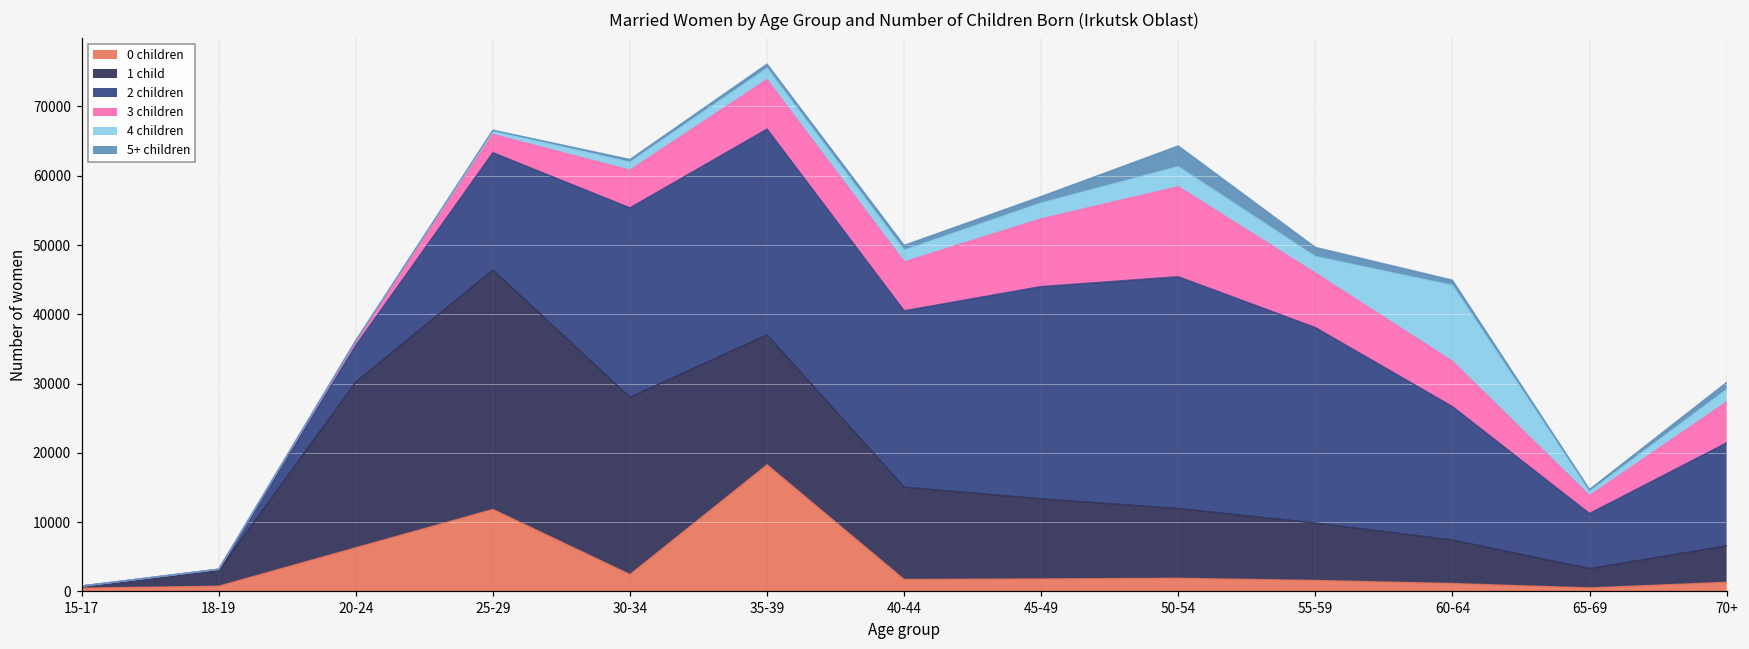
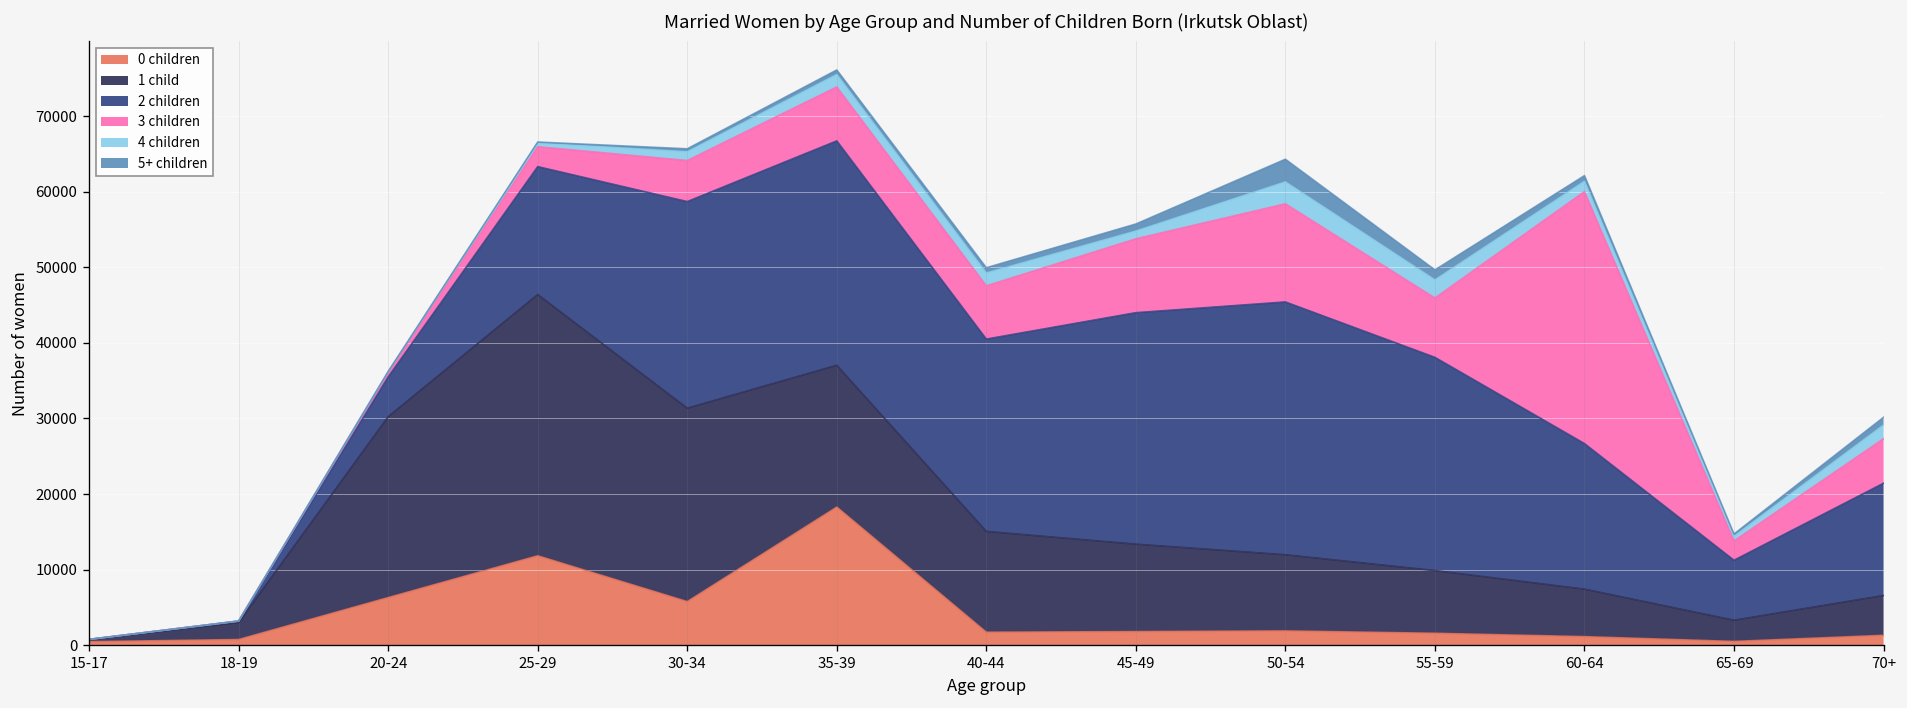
  {
    "0 children": {
      "18-19": 1000,
      "20-24": 6000,
      "25-29": 12000,
-     "30-34": 2000,
+     "30-34": 6000,
      "35-39": 18000,
      "40-44": 2000,
      "45-49": 2000,
      "50-54": 2000,
      "55-59": 2000,
      "60-64": 1000,
      "65-69": 1000,
      "70+": 1000
    },
    "3 children": {
      "25-29": 3000,
      "30-34": 5000,
      "35-39": 7000,
      "40-44": 7000,
      "45-49": 10000,
      "50-54": 13000,
      "55-59": 8000,
-     "60-64": 7000,
+     "60-64": 33000,
      "65-69": 3000,
      "70+": 6000
    },
    "4 children": {
      "35-39": 2000,
      "40-44": 2000,
-     "45-49": 2000,
+     "45-49": 1000,
      "50-54": 3000,
      "55-59": 2000,
-     "60-64": 11000,
+     "60-64": 1000,
      "70+": 2000
    },
    "5+ children": {
      "35-39": 1000,
      "40-44": 1000,
      "45-49": 1000,
      "50-54": 3000,
      "55-59": 1000,
      "60-64": 1000,
      "70+": 1000
    }
  }
